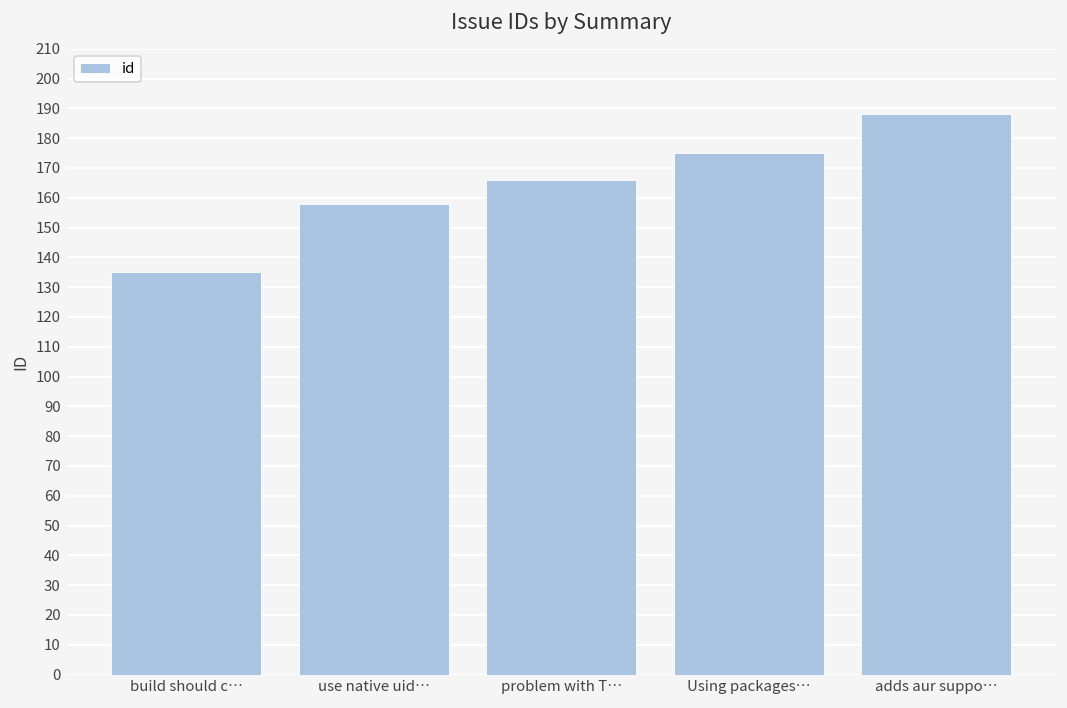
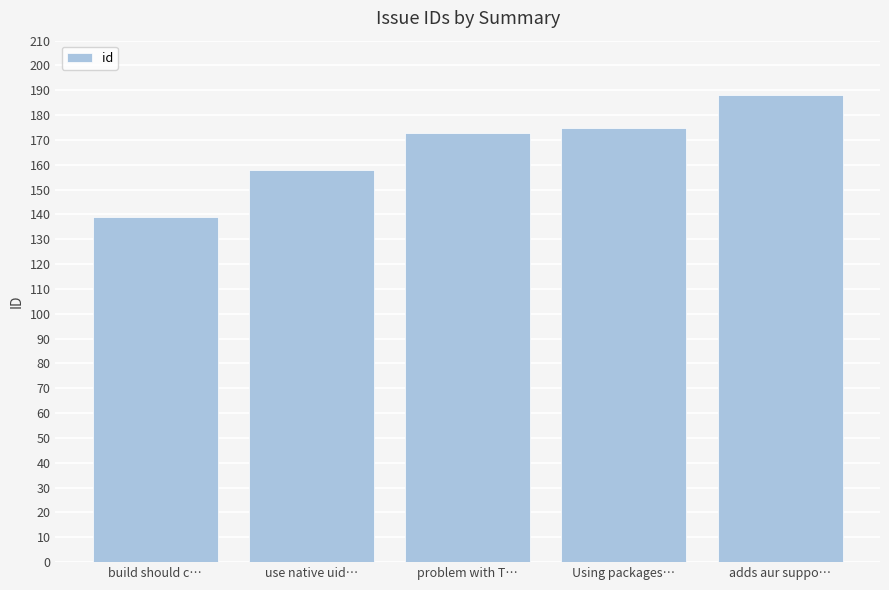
  {
-   "build should c…": 135,
+   "build should c…": 139,
    "use native uid…": 158,
-   "problem with T…": 166,
+   "problem with T…": 173,
    "Using packages…": 175,
    "adds aur suppo…": 188
  }
